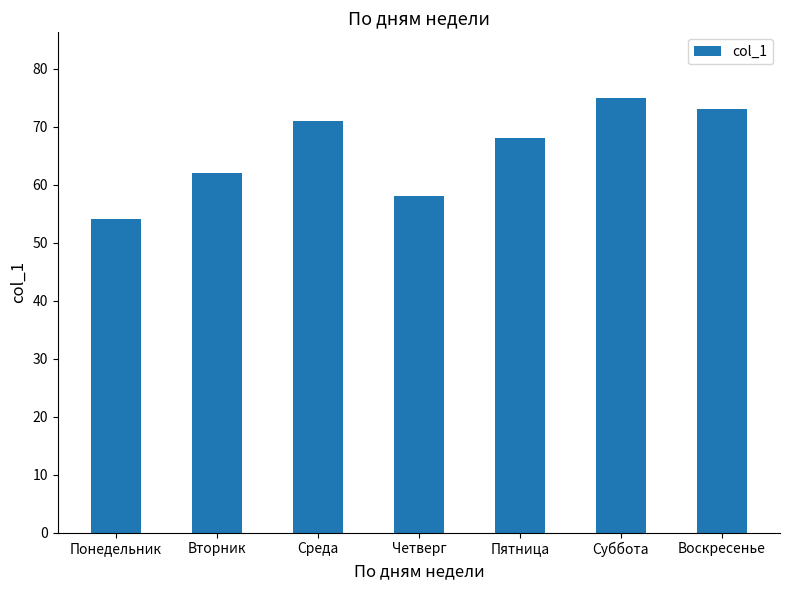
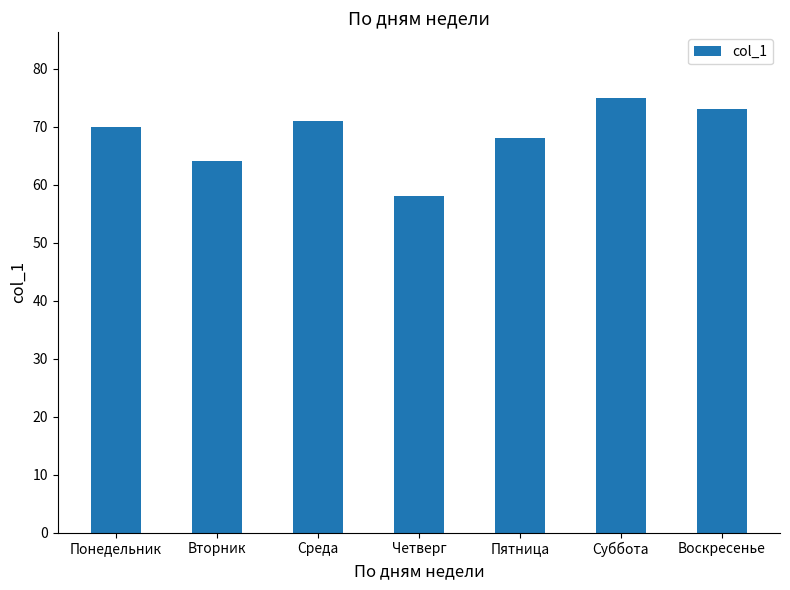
  {
-   "Понедельник": 54,
-   "Вторник": 62,
+   "Понедельник": 70,
+   "Вторник": 64,
    "Среда": 71,
    "Четверг": 58,
    "Пятница": 68,
    "Суббота": 75,
    "Воскресенье": 73
  }
